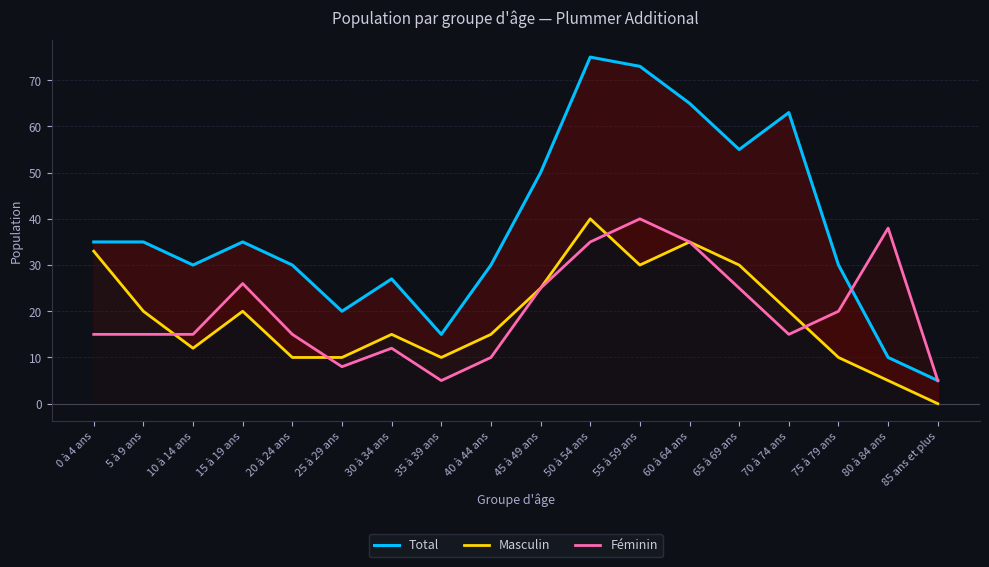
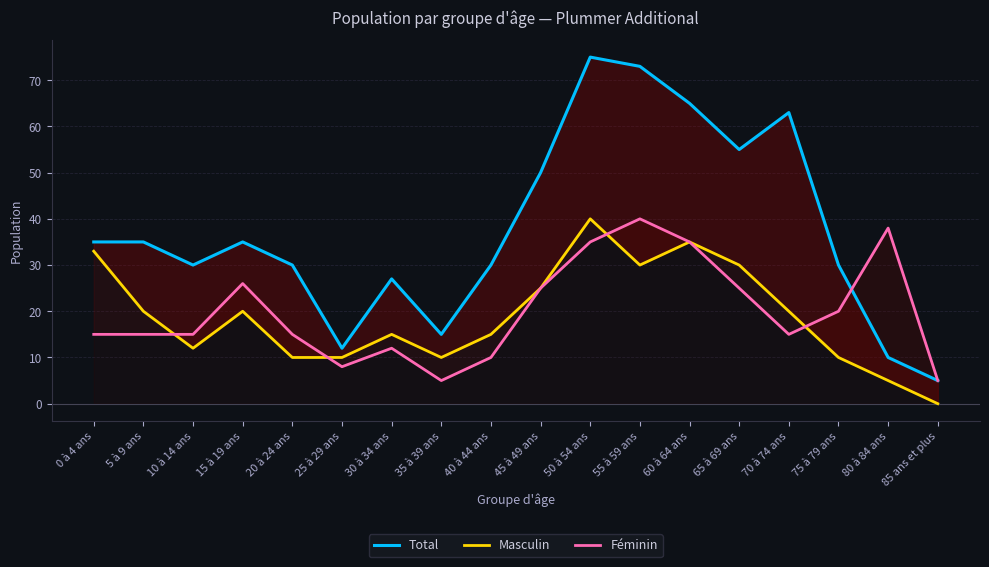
  {
    "Total": {
      "0 à 4 ans": 35,
      "5 à 9 ans": 35,
      "10 à 14 ans": 30,
      "15 à 19 ans": 35,
      "20 à 24 ans": 30,
-     "25 à 29 ans": 20,
+     "25 à 29 ans": 12,
      "30 à 34 ans": 27,
      "35 à 39 ans": 15,
      "40 à 44 ans": 30,
      "45 à 49 ans": 50,
      "50 à 54 ans": 75,
      "55 à 59 ans": 73,
      "60 à 64 ans": 65,
      "65 à 69 ans": 55,
      "70 à 74 ans": 63,
      "75 à 79 ans": 30,
      "80 à 84 ans": 10
    },
    "Masculin": {
      "10 à 14 ans": 12,
      "15 à 19 ans": 20,
      "20 à 24 ans": 10,
      "55 à 59 ans": 30,
      "75 à 79 ans": 10,
      "80 à 84 ans": 5,
      "85 ans et plus": 0
    },
    "Féminin": {
      "0 à 4 ans": 15,
      "5 à 9 ans": 15,
      "25 à 29 ans": 8,
      "30 à 34 ans": 12,
      "35 à 39 ans": 5,
      "40 à 44 ans": 10,
      "50 à 54 ans": 35,
      "65 à 69 ans": 25,
      "70 à 74 ans": 15
    }
  }
